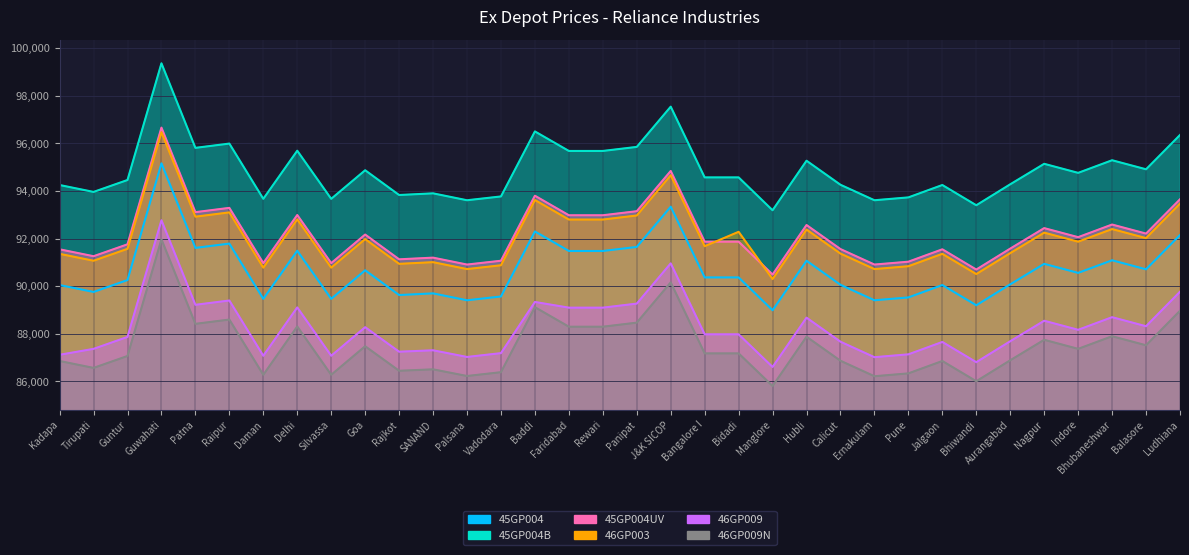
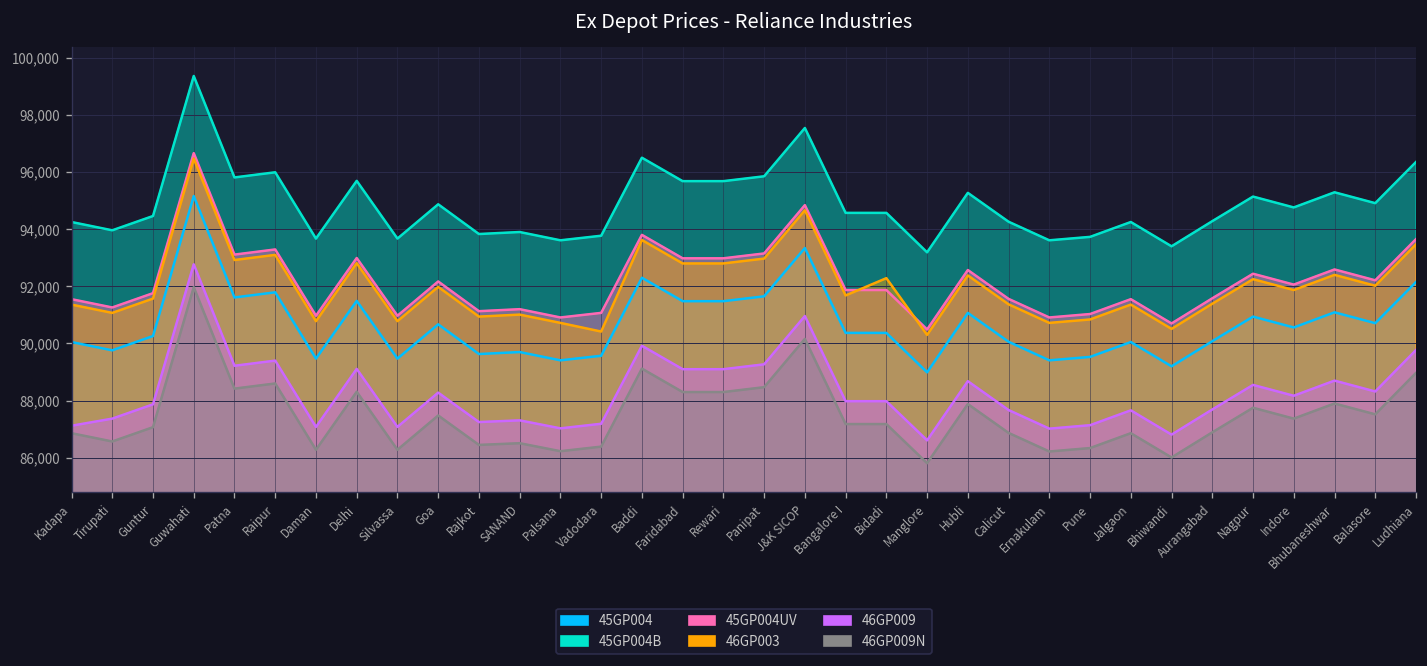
  {
    "45GP004UV": {
      "Kadapa": "91,600",
      "Tirupati": "91,300",
      "Guntur": "91,800",
      "Guwahati": "96,700",
      "Patna": "93,100",
      "Raipur": "93,300",
      "Daman": "91,000",
      "Delhi": "93,000",
      "Silvassa": "91,000",
      "Goa": "92,200",
      "Rajkot": "91,100",
      "SANAND": "91,200",
      "Palsana": "90,900",
      "Vadodara": "91,100",
      "Baddi": "93,800",
      "Faridabad": "93,000",
      "Rewari": "93,000",
      "Panipat": "93,200",
      "J&K SICOP": "94,800",
      "Bangalore I": "91,900",
      "Bidadi": "91,900",
      "Manglore": "90,500",
      "Hubli": "92,600",
      "Calicut": "91,600",
      "Ernakulam": "90,900",
      "Pune": "91,000",
      "Jalgaon": "91,600",
      "Bhiwandi": "90,700",
      "Aurangabad": "91,600",
      "Nagpur": "92,400",
      "Indore": "92,100",
      "Bhubaneshwar": "92,600",
      "Balasore": "92,200",
      "Ludhiana": "93,700"
    },
    "46GP003": {
      "Kadapa": "91,400",
      "Tirupati": "91,100",
      "Guntur": "91,600",
      "Guwahati": "96,500",
      "Patna": "92,900",
      "Raipur": "93,100",
      "Daman": "90,800",
      "Delhi": "92,800",
      "Silvassa": "90,800",
      "Goa": "92,000",
      "Rajkot": "90,900",
      "SANAND": "91,000",
      "Palsana": "90,700",
-     "Vadodara": "90,900",
+     "Vadodara": "90,400",
      "Baddi": "93,600",
      "Faridabad": "92,800",
      "Rewari": "92,800",
      "Panipat": "93,000",
      "J&K SICOP": "94,700",
      "Bangalore I": "91,700",
      "Bidadi": "92,300",
      "Manglore": "90,300",
      "Hubli": "92,400",
      "Calicut": "91,400",
      "Ernakulam": "90,700",
      "Pune": "90,800",
      "Jalgaon": "91,400",
      "Bhiwandi": "90,500",
      "Aurangabad": "91,400",
      "Nagpur": "92,300",
      "Indore": "91,900",
      "Bhubaneshwar": "92,400",
      "Balasore": "92,000",
      "Ludhiana": "93,500"
    },
    "46GP009": {
      "Kadapa": "87,100",
      "Tirupati": "87,400",
      "Guntur": "87,900",
      "Guwahati": "92,800",
      "Patna": "89,200",
      "Raipur": "89,400",
      "Daman": "87,100",
      "Delhi": "89,100",
      "Silvassa": "87,100",
      "Goa": "88,300",
      "Rajkot": "87,300",
      "SANAND": "87,300",
      "Palsana": "87,000",
      "Vadodara": "87,200",
-     "Baddi": "89,300",
+     "Baddi": "89,900",
      "Faridabad": "89,100",
      "Rewari": "89,100",
      "Panipat": "89,300",
      "J&K SICOP": "91,000",
      "Bangalore I": "88,000",
      "Bidadi": "88,000",
      "Manglore": "86,600",
      "Hubli": "88,700",
      "Calicut": "87,700",
      "Ernakulam": "87,000",
      "Pune": "87,100",
      "Jalgaon": "87,700",
      "Bhiwandi": "86,800",
      "Aurangabad": "87,700",
      "Nagpur": "88,600",
      "Indore": "88,200",
      "Bhubaneshwar": "88,700",
      "Balasore": "88,300",
      "Ludhiana": "89,800"
    },
    "46GP009N": {
      "Kadapa": "86,900",
      "Tirupati": "86,600",
      "Guntur": "87,100",
      "Guwahati": "92,000",
      "Patna": "88,400",
      "Raipur": "88,600",
      "Daman": "86,300",
      "Delhi": "88,300",
      "Silvassa": "86,300",
      "Goa": "87,500",
      "Rajkot": "86,500",
      "SANAND": "86,500",
      "Palsana": "86,200",
      "Vadodara": "86,400",
      "Baddi": "89,100",
      "Faridabad": "88,300",
      "Rewari": "88,300",
      "Panipat": "88,500",
      "J&K SICOP": "90,200",
      "Bangalore I": "87,200",
      "Bidadi": "87,200",
      "Manglore": "85,800",
      "Hubli": "87,900",
      "Calicut": "86,900",
      "Ernakulam": "86,200",
      "Pune": "86,300",
      "Jalgaon": "86,900",
      "Bhiwandi": "86,000",
      "Aurangabad": "86,900",
      "Nagpur": "87,800",
      "Indore": "87,400",
      "Bhubaneshwar": "87,900",
      "Balasore": "87,500",
      "Ludhiana": "89,000"
    }
  }
